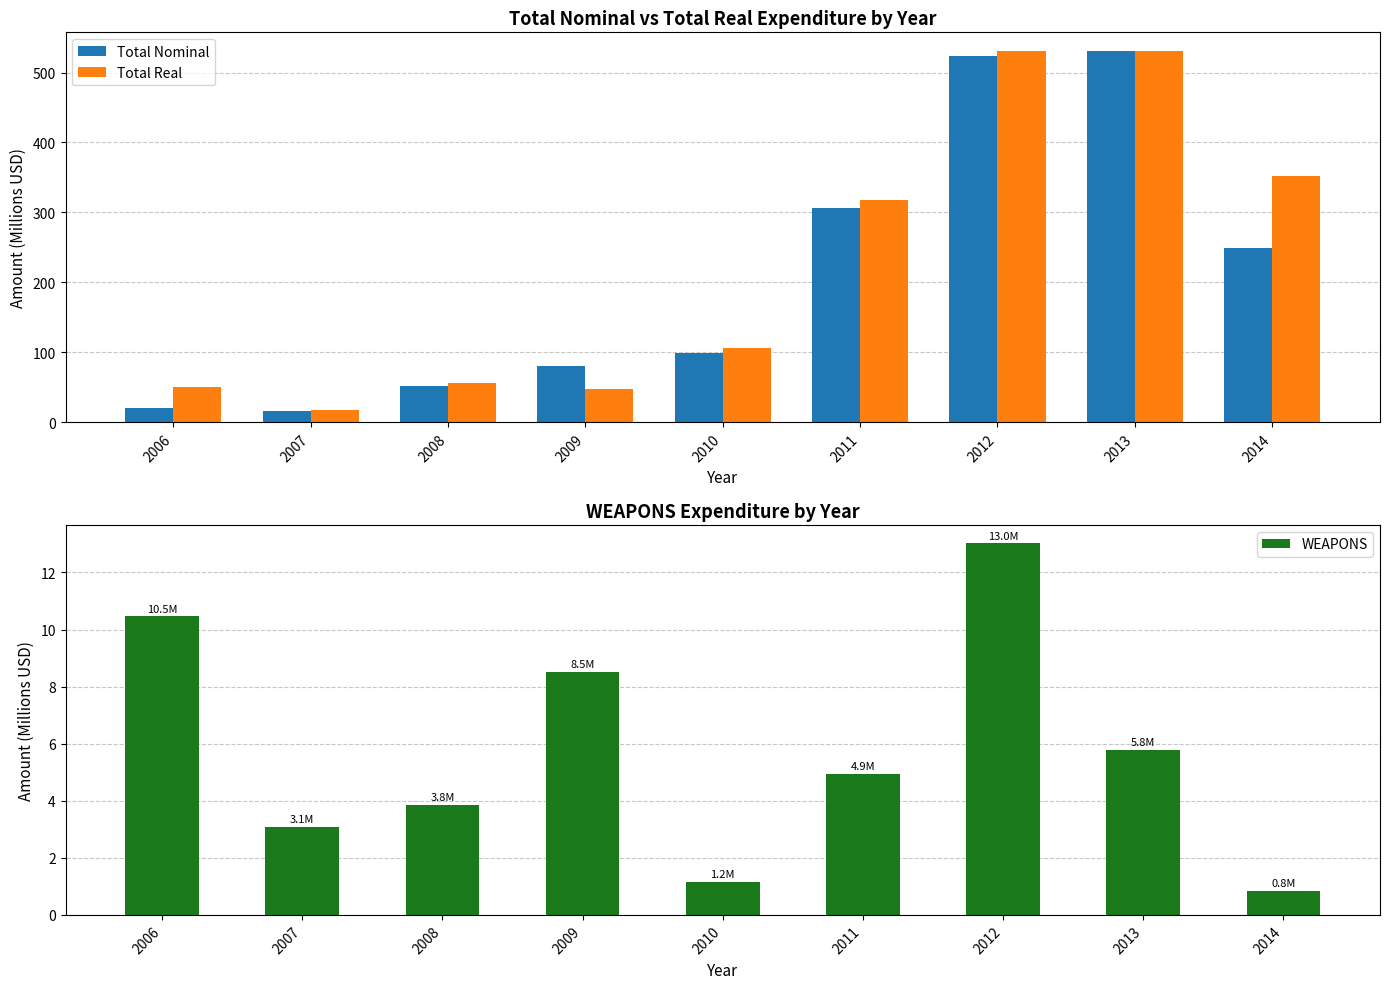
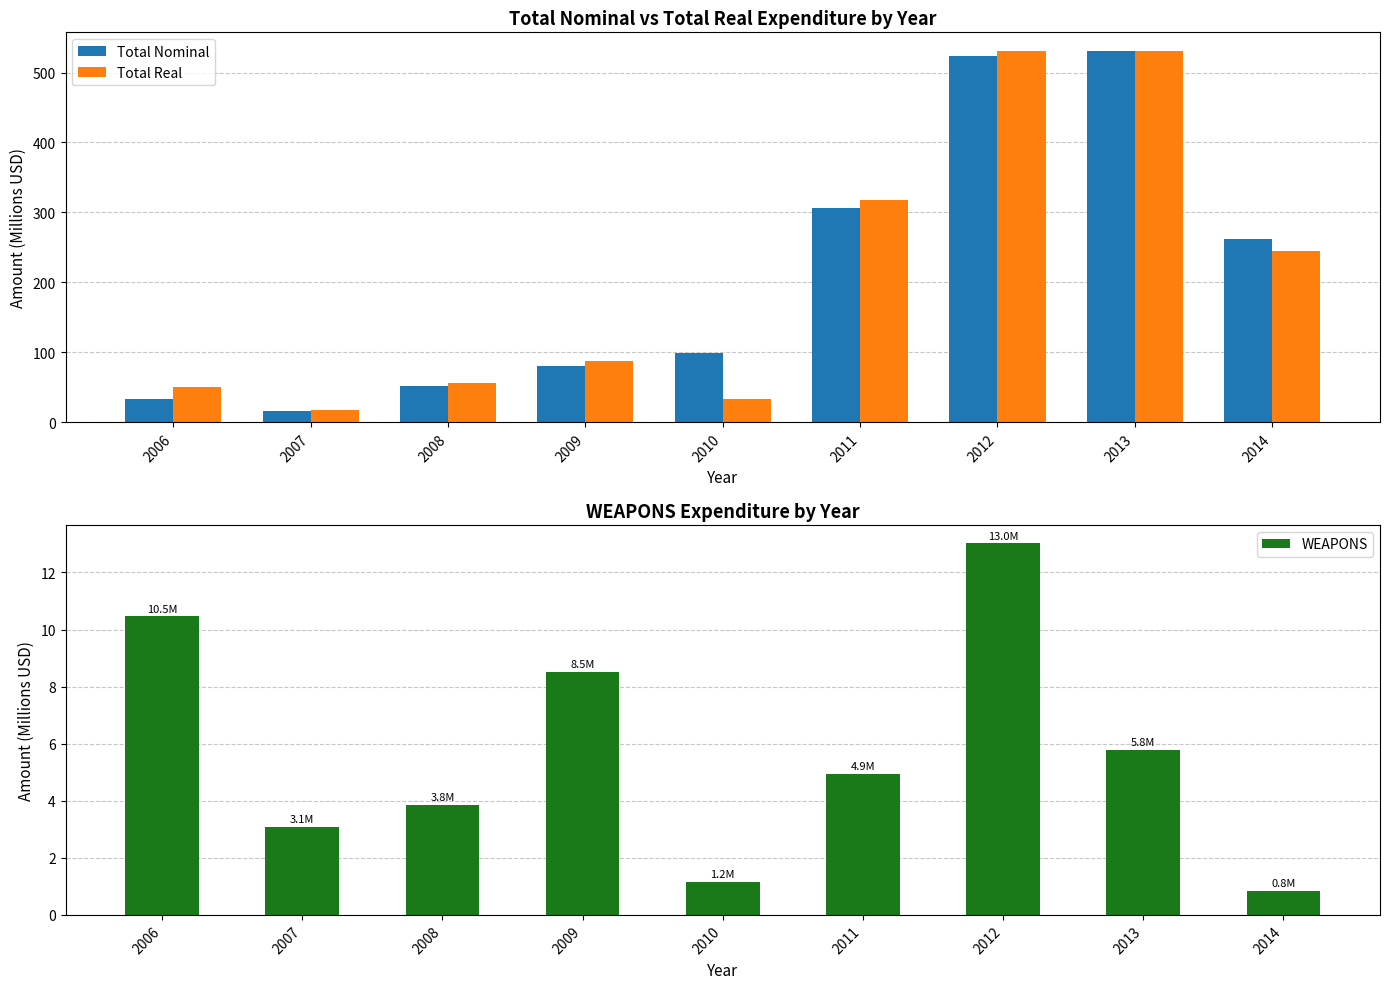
  {
    "Total Nominal vs Total Real Expenditure by Year": {
      "Total Nominal": {
-       "2006": "20",
+       "2006": "30",
        "2007": "20",
        "2008": "50",
        "2009": "80",
        "2010": "100",
        "2011": "310",
        "2012": "520",
        "2013": "530",
-       "2014": "250"
+       "2014": "260"
      },
      "Total Real": {
        "2006": "50",
        "2007": "20",
        "2008": "60",
-       "2009": "50",
-       "2010": "110",
+       "2009": "90",
+       "2010": "30",
        "2011": "320",
        "2012": "530",
        "2013": "530",
-       "2014": "350"
+       "2014": "250"
      }
    },
    "WEAPONS Expenditure by Year": {
      "2006": "10.5M",
      "2007": "3.1M",
      "2008": "3.8M",
      "2009": "8.5M",
      "2010": "1.2M",
      "2011": "4.9M",
      "2012": "13.0M",
      "2013": "5.8M",
      "2014": "0.8M"
    }
  }
